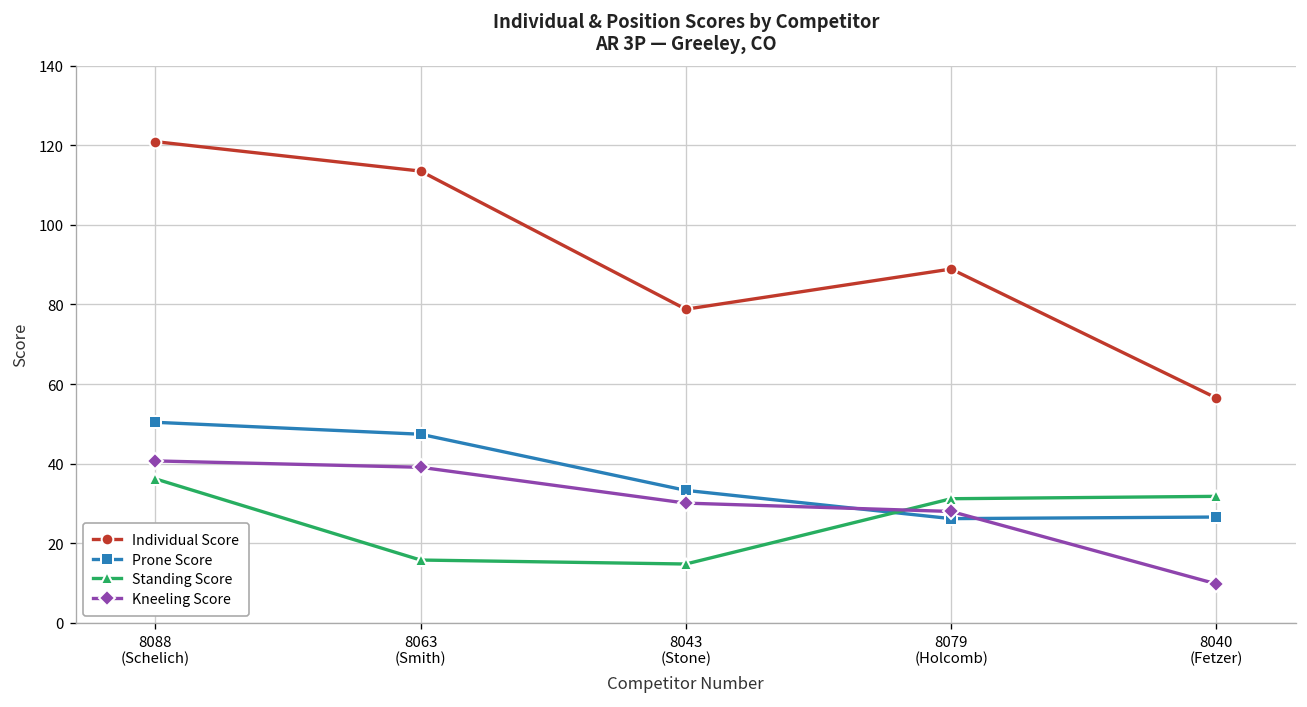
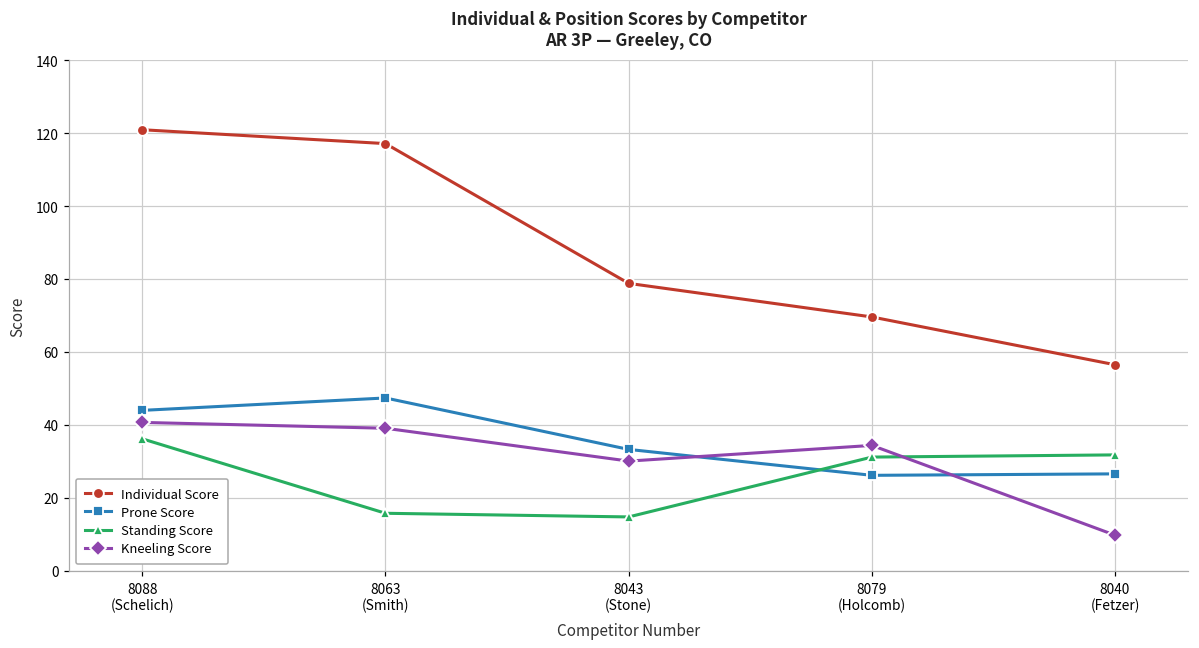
  {
    "Individual Score": {
      "8088 (Schelich)": 121,
-     "8063 (Smith)": 114,
+     "8063 (Smith)": 117,
      "8043 (Stone)": 79,
-     "8079 (Holcomb)": 89,
+     "8079 (Holcomb)": 70,
      "8040 (Fetzer)": 57
    },
    "Prone Score": {
-     "8088 (Schelich)": 50,
+     "8088 (Schelich)": 44,
      "8063 (Smith)": 47,
      "8043 (Stone)": 33,
      "8079 (Holcomb)": 26,
      "8040 (Fetzer)": 27
    },
    "Standing Score": {
      "8088 (Schelich)": 36,
      "8063 (Smith)": 16,
      "8043 (Stone)": 15,
      "8079 (Holcomb)": 31,
      "8040 (Fetzer)": 32
    },
    "Kneeling Score": {
      "8088 (Schelich)": 41,
      "8063 (Smith)": 39,
      "8043 (Stone)": 30,
-     "8079 (Holcomb)": 28,
+     "8079 (Holcomb)": 34,
      "8040 (Fetzer)": 10
    }
  }
